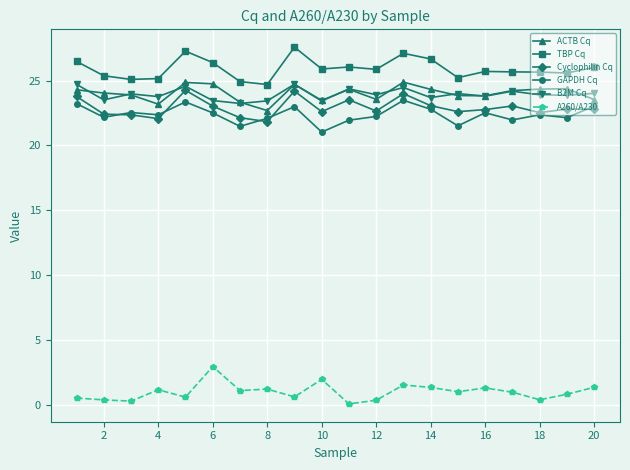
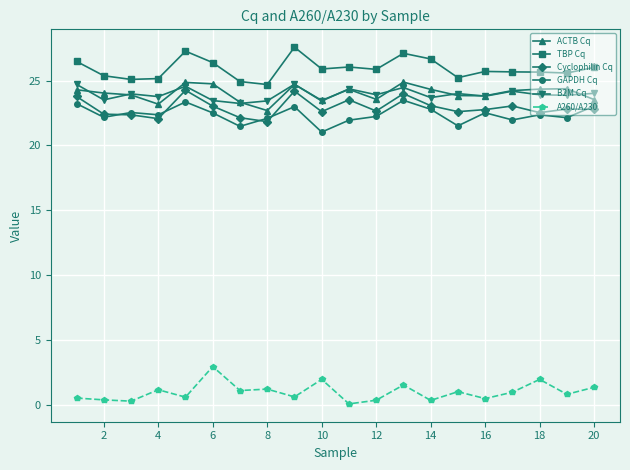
  {
    "A260/A230": {
      "2": 0.4,
      "4": 1.2,
      "6": 2.9,
      "8": 1.2,
      "10": 2.0,
      "12": 0.3,
-     "14": 1.3,
-     "16": 1.3,
-     "18": 0.4,
+     "14": 0.3,
+     "16": 0.5,
+     "18": 2.0,
      "20": 1.3
    }
  }
